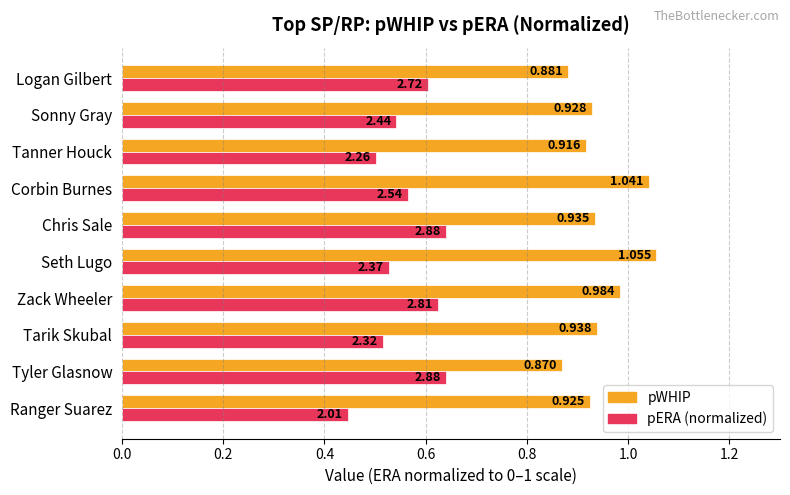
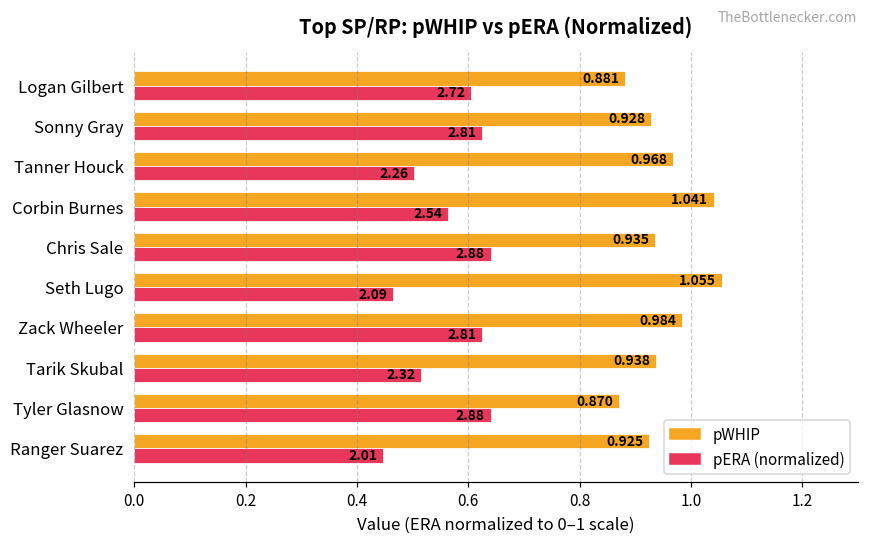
  {
    "pWHIP": {
      "Logan Gilbert": 0.881,
      "Sonny Gray": 0.928,
-     "Tanner Houck": 0.916,
+     "Tanner Houck": 0.968,
      "Corbin Burnes": 1.041,
      "Chris Sale": 0.935,
      "Seth Lugo": 1.055,
      "Zack Wheeler": 0.984,
      "Tarik Skubal": 0.938,
      "Tyler Glasnow": 0.870,
      "Ranger Suarez": 0.925
    },
    "pERA (normalized)": {
-     "Sonny Gray": 2.44,
-     "Seth Lugo": 2.37
+     "Sonny Gray": 2.81,
+     "Seth Lugo": 2.09
    }
  }
